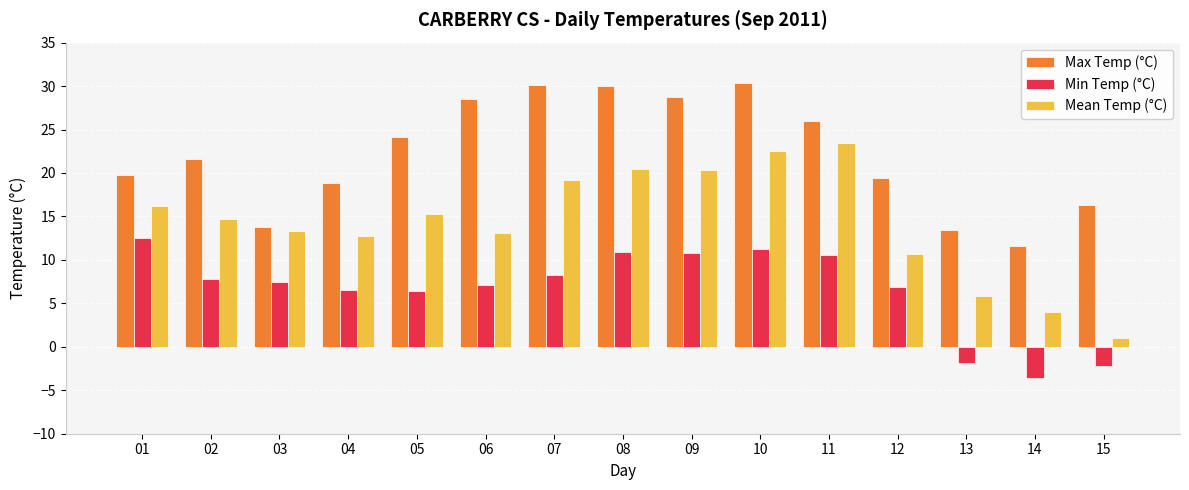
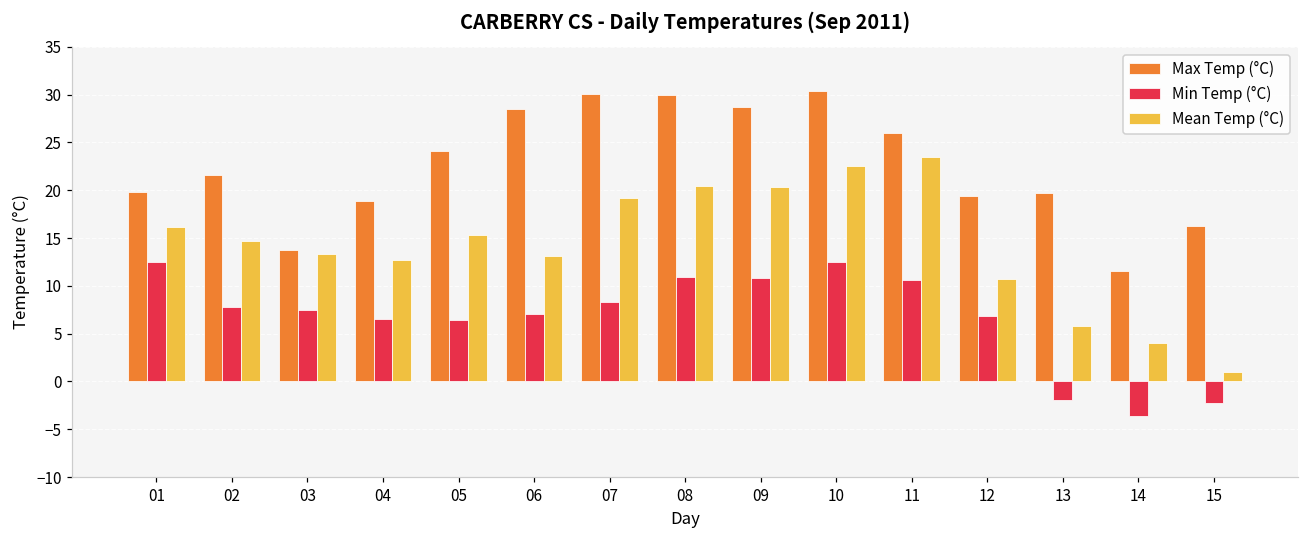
  {
    "Max Temp (°C)": {
      "01": 20,
      "02": 22,
      "03": 14,
      "04": 19,
      "05": 24,
      "06": 29,
      "07": 30,
      "08": 30,
      "09": 29,
      "10": 30,
      "11": 26,
      "12": 19,
-     "13": 13,
+     "13": 20,
      "14": 12,
      "15": 16
    },
    "Min Temp (°C)": {
      "01": 13,
      "02": 8,
      "03": 8,
      "04": 7,
      "05": 6,
      "06": 7,
      "07": 8,
      "08": 11,
      "09": 11,
-     "10": 11,
+     "10": 13,
      "11": 11,
      "12": 7,
      "13": -2,
      "14": -4,
      "15": -2
    },
    "Mean Temp (°C)": {
      "01": 16,
      "02": 15,
      "03": 13,
      "04": 13,
      "05": 15,
      "06": 13,
      "07": 19,
      "08": 21,
      "09": 20,
      "10": 23,
      "11": 24,
      "12": 11,
      "13": 6,
      "14": 4,
      "15": 1
    }
  }
